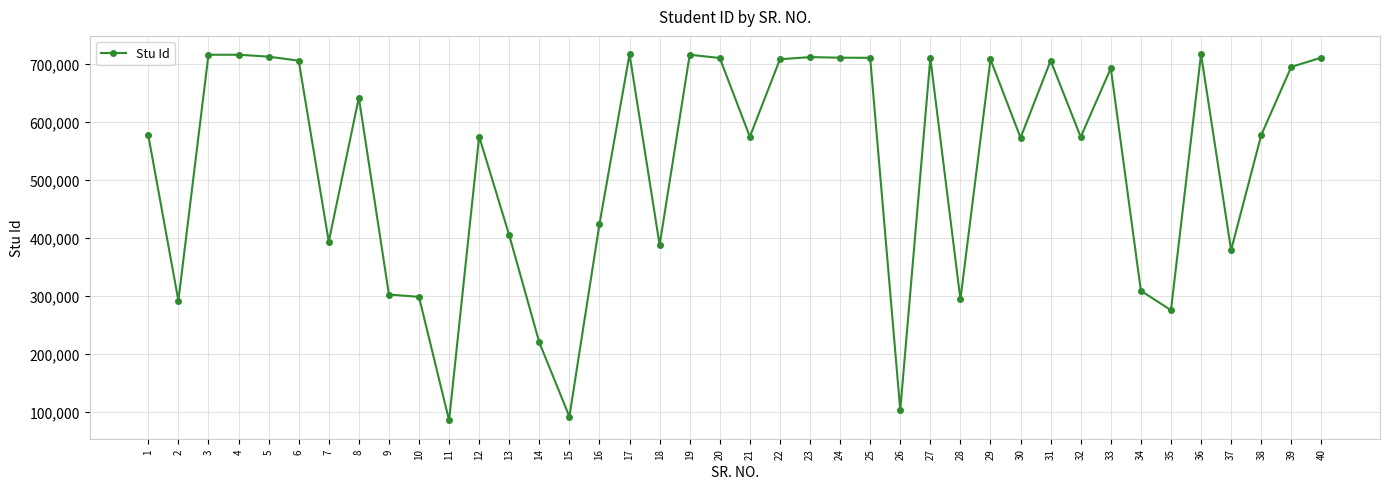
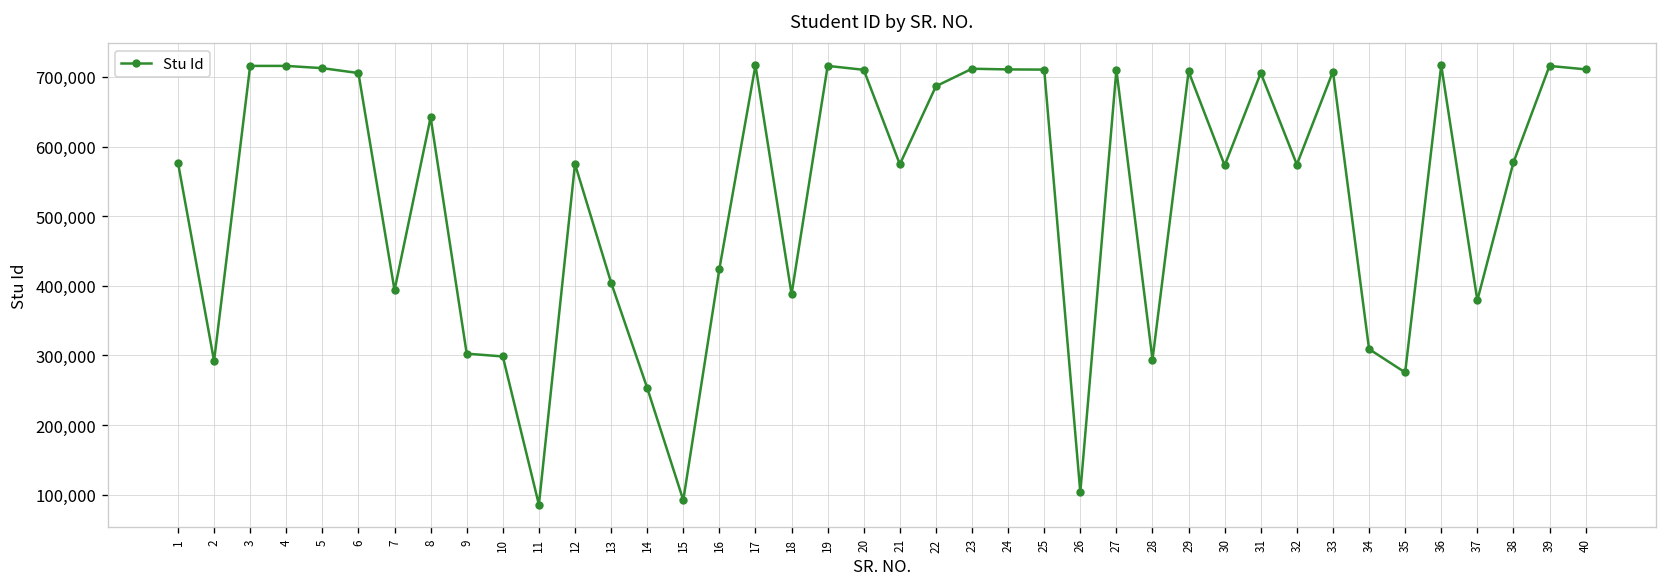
  {
    "1": "580,000",
    "2": "290,000",
    "3": "720,000",
    "4": "720,000",
    "5": "710,000",
    "6": "710,000",
    "7": "390,000",
    "8": "640,000",
    "9": "300,000",
    "10": "300,000",
    "11": "90,000",
    "12": "570,000",
    "13": "400,000",
-   "14": "220,000",
+   "14": "250,000",
    "15": "90,000",
    "16": "420,000",
    "17": "720,000",
    "18": "390,000",
    "19": "720,000",
    "20": "710,000",
    "21": "570,000",
-   "22": "710,000",
+   "22": "690,000",
    "23": "710,000",
    "24": "710,000",
    "25": "710,000",
    "26": "100,000",
    "27": "710,000",
    "28": "290,000",
    "29": "710,000",
    "30": "570,000",
    "31": "710,000",
    "32": "570,000",
-   "33": "690,000",
+   "33": "710,000",
    "34": "310,000",
    "35": "280,000",
    "36": "720,000",
    "37": "380,000",
    "38": "580,000",
-   "39": "690,000",
+   "39": "720,000",
    "40": "710,000"
  }
